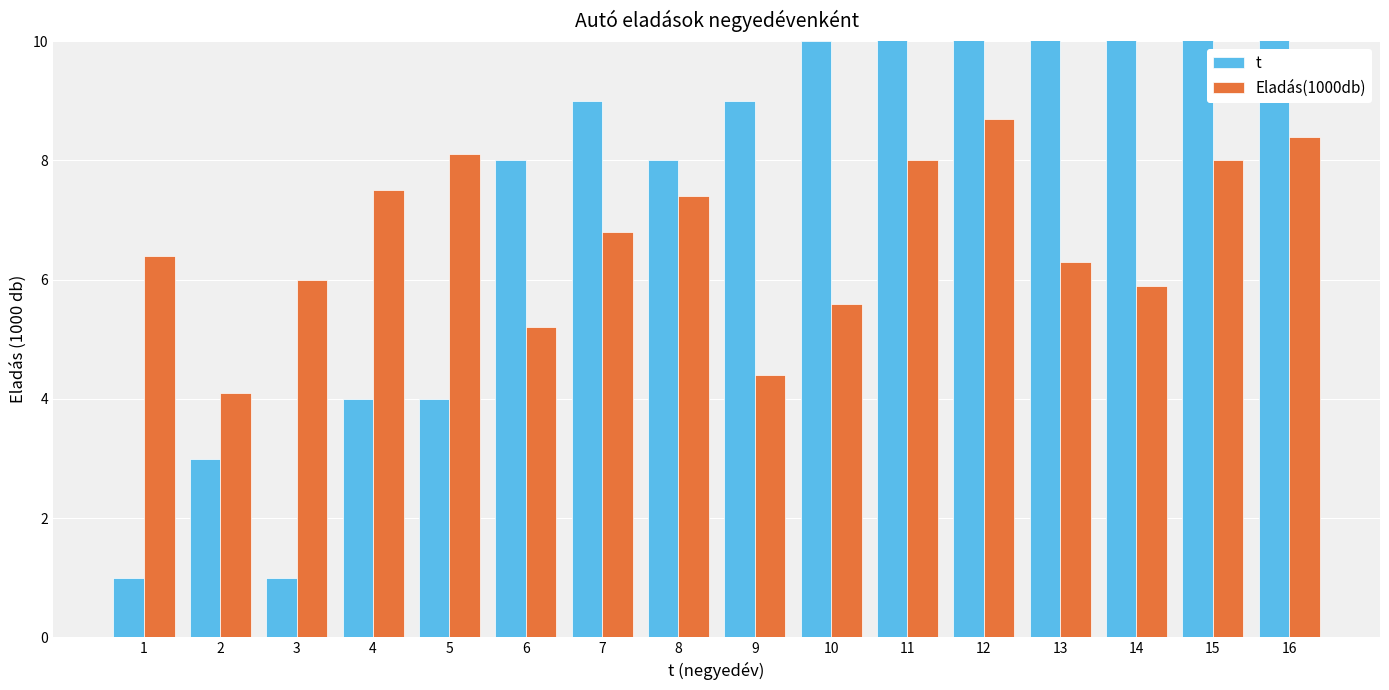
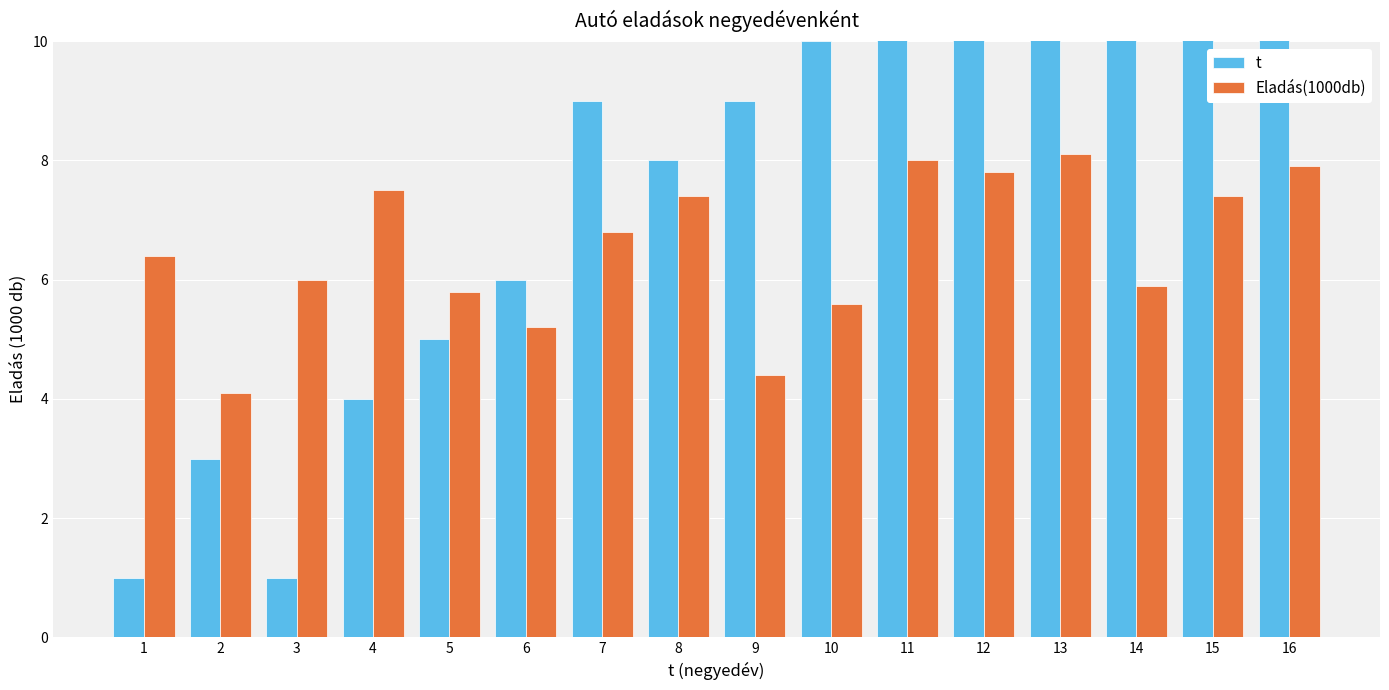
  {
    "t": {
      "1": 1,
      "2": 3,
      "3": 1,
      "4": 4,
-     "5": 4,
-     "6": 8,
+     "5": 5,
+     "6": 6,
      "7": 9,
      "8": 8,
      "9": 9,
      "10": 10
    },
    "Eladás(1000db)": {
      "1": 6.4,
      "2": 4.1,
      "3": 6.0,
      "4": 7.5,
-     "5": 8.1,
+     "5": 5.8,
      "6": 5.2,
      "7": 6.8,
      "8": 7.4,
      "9": 4.4,
      "10": 5.6,
      "11": 8.0,
-     "12": 8.7,
-     "13": 6.3,
+     "12": 7.8,
+     "13": 8.1,
      "14": 5.9,
-     "15": 8.0,
-     "16": 8.4
+     "15": 7.4,
+     "16": 7.9
    }
  }
